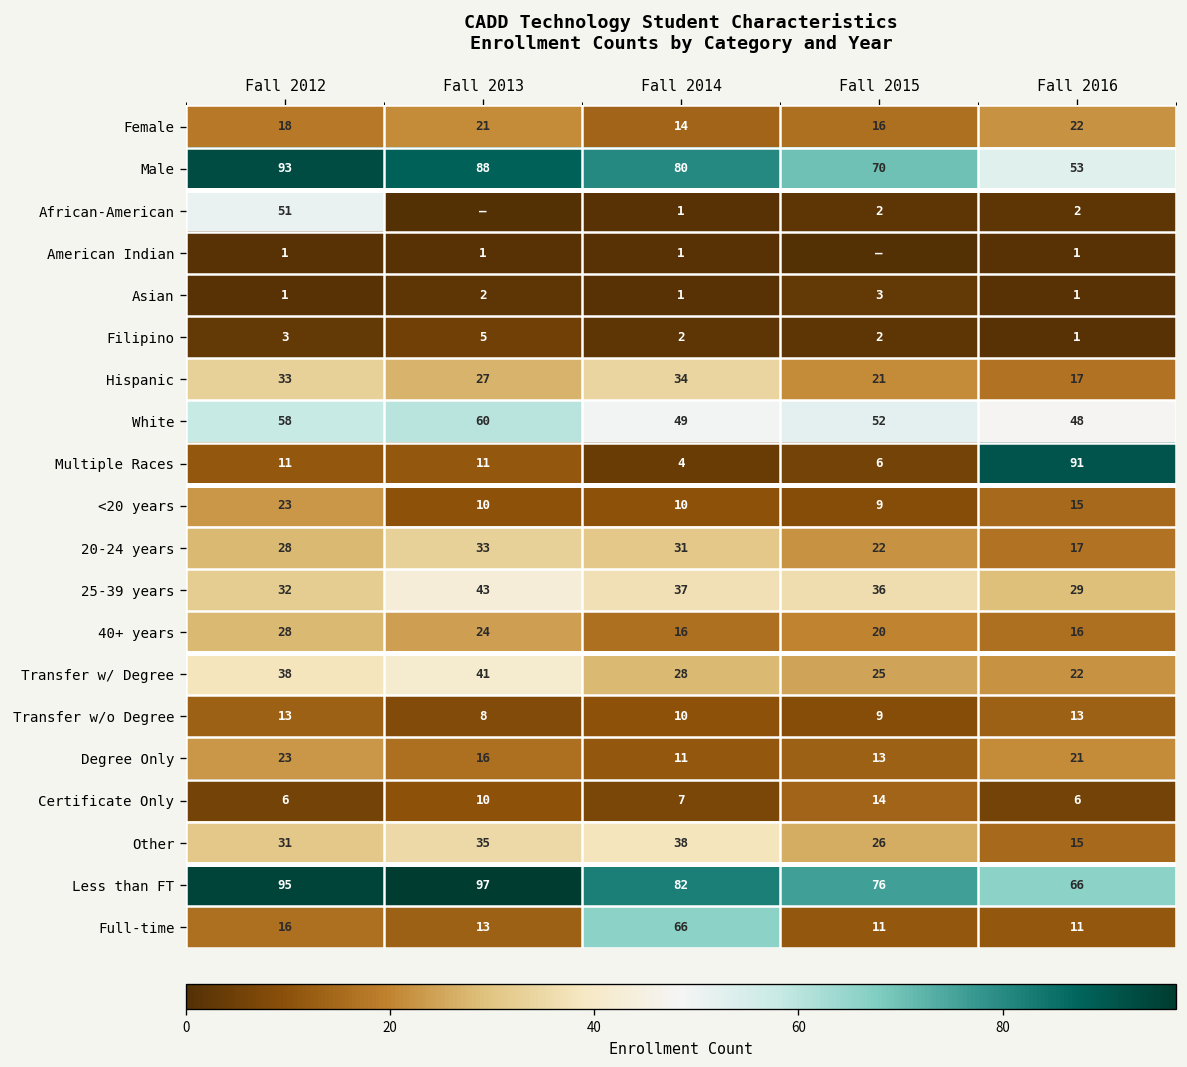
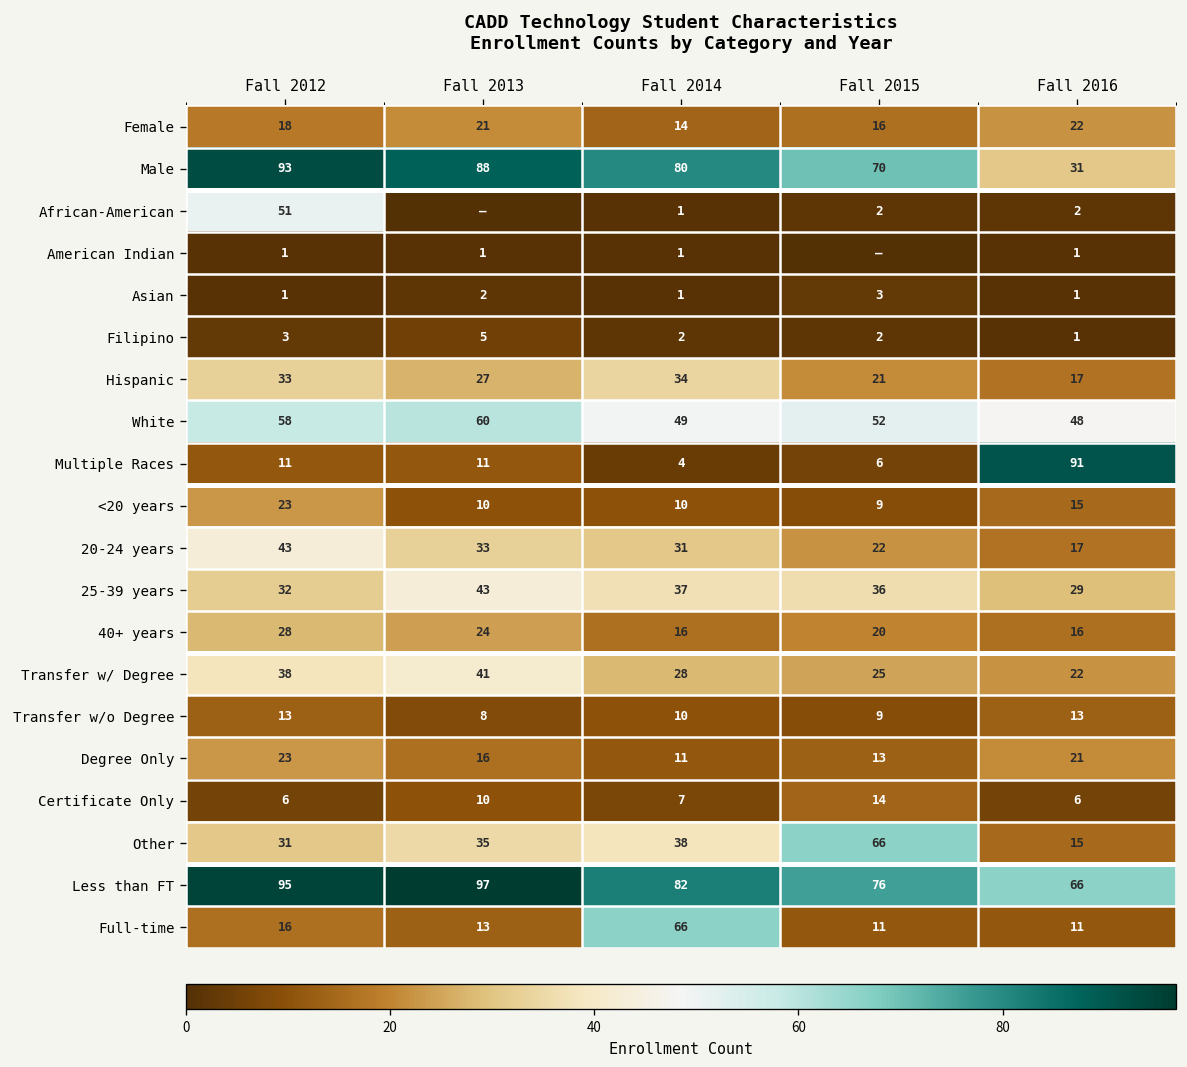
  {
    "Female": {
      "Fall 2012": 18,
      "Fall 2013": 21,
      "Fall 2014": 14,
      "Fall 2015": 16,
      "Fall 2016": 22
    },
    "Male": {
      "Fall 2012": 93,
      "Fall 2013": 88,
      "Fall 2014": 80,
      "Fall 2015": 70,
-     "Fall 2016": 53
+     "Fall 2016": 31
    },
    "African-American": {
      "Fall 2012": 51,
      "Fall 2014": 1,
      "Fall 2015": 2,
      "Fall 2016": 2
    },
    "American Indian": {
      "Fall 2012": 1,
      "Fall 2013": 1,
      "Fall 2014": 1,
      "Fall 2016": 1
    },
    "Asian": {
      "Fall 2012": 1,
      "Fall 2013": 2,
      "Fall 2014": 1,
      "Fall 2015": 3,
      "Fall 2016": 1
    },
    "Filipino": {
      "Fall 2012": 3,
      "Fall 2013": 5,
      "Fall 2014": 2,
      "Fall 2015": 2,
      "Fall 2016": 1
    },
    "Hispanic": {
      "Fall 2012": 33,
      "Fall 2013": 27,
      "Fall 2014": 34,
      "Fall 2015": 21,
      "Fall 2016": 17
    },
    "White": {
      "Fall 2012": 58,
      "Fall 2013": 60,
      "Fall 2014": 49,
      "Fall 2015": 52,
      "Fall 2016": 48
    },
    "Multiple Races": {
      "Fall 2012": 11,
      "Fall 2013": 11,
      "Fall 2014": 4,
      "Fall 2015": 6,
      "Fall 2016": 91
    },
    "<20 years": {
      "Fall 2012": 23,
      "Fall 2013": 10,
      "Fall 2014": 10,
      "Fall 2015": 9,
      "Fall 2016": 15
    },
    "20-24 years": {
-     "Fall 2012": 28,
+     "Fall 2012": 43,
      "Fall 2013": 33,
      "Fall 2014": 31,
      "Fall 2015": 22,
      "Fall 2016": 17
    },
    "25-39 years": {
      "Fall 2012": 32,
      "Fall 2013": 43,
      "Fall 2014": 37,
      "Fall 2015": 36,
      "Fall 2016": 29
    },
    "40+ years": {
      "Fall 2012": 28,
      "Fall 2013": 24,
      "Fall 2014": 16,
      "Fall 2015": 20,
      "Fall 2016": 16
    },
    "Transfer w/ Degree": {
      "Fall 2012": 38,
      "Fall 2013": 41,
      "Fall 2014": 28,
      "Fall 2015": 25,
      "Fall 2016": 22
    },
    "Transfer w/o Degree": {
      "Fall 2012": 13,
      "Fall 2013": 8,
      "Fall 2014": 10,
      "Fall 2015": 9,
      "Fall 2016": 13
    },
    "Degree Only": {
      "Fall 2012": 23,
      "Fall 2013": 16,
      "Fall 2014": 11,
      "Fall 2015": 13,
      "Fall 2016": 21
    },
    "Certificate Only": {
      "Fall 2012": 6,
      "Fall 2013": 10,
      "Fall 2014": 7,
      "Fall 2015": 14,
      "Fall 2016": 6
    },
    "Other": {
      "Fall 2012": 31,
      "Fall 2013": 35,
      "Fall 2014": 38,
-     "Fall 2015": 26,
+     "Fall 2015": 66,
      "Fall 2016": 15
    },
    "Less than FT": {
      "Fall 2012": 95,
      "Fall 2013": 97,
      "Fall 2014": 82,
      "Fall 2015": 76,
      "Fall 2016": 66
    },
    "Full-time": {
      "Fall 2012": 16,
      "Fall 2013": 13,
      "Fall 2014": 66,
      "Fall 2015": 11,
      "Fall 2016": 11
    }
  }
